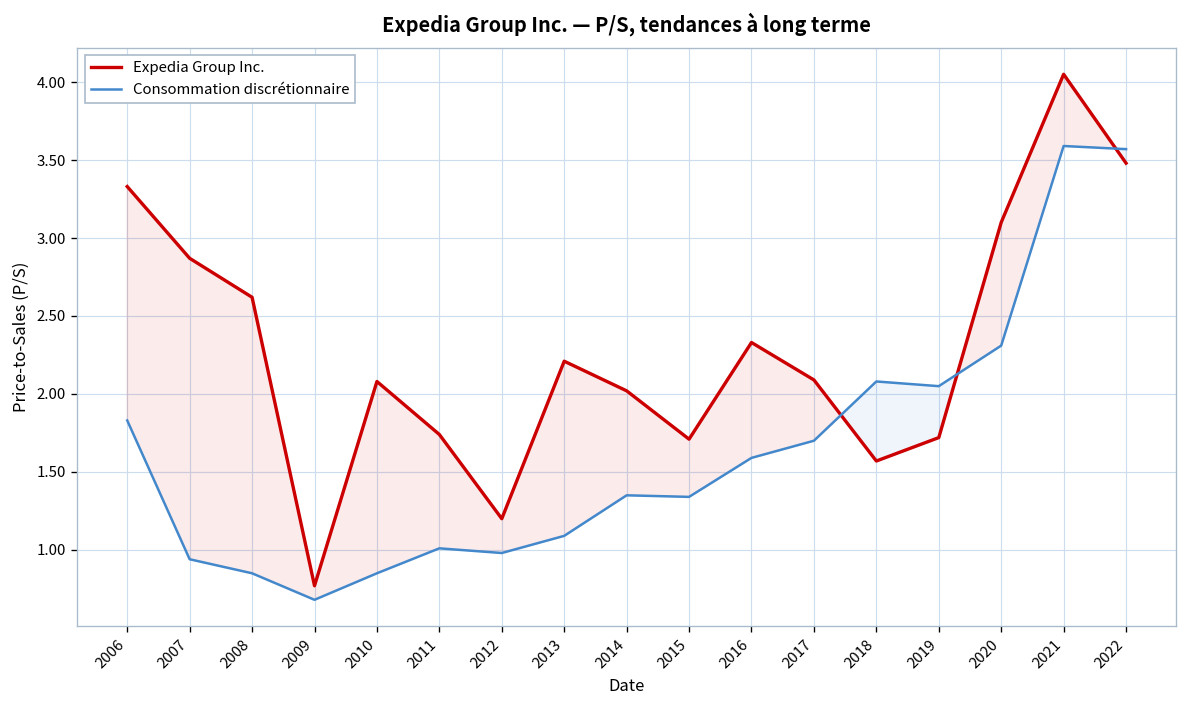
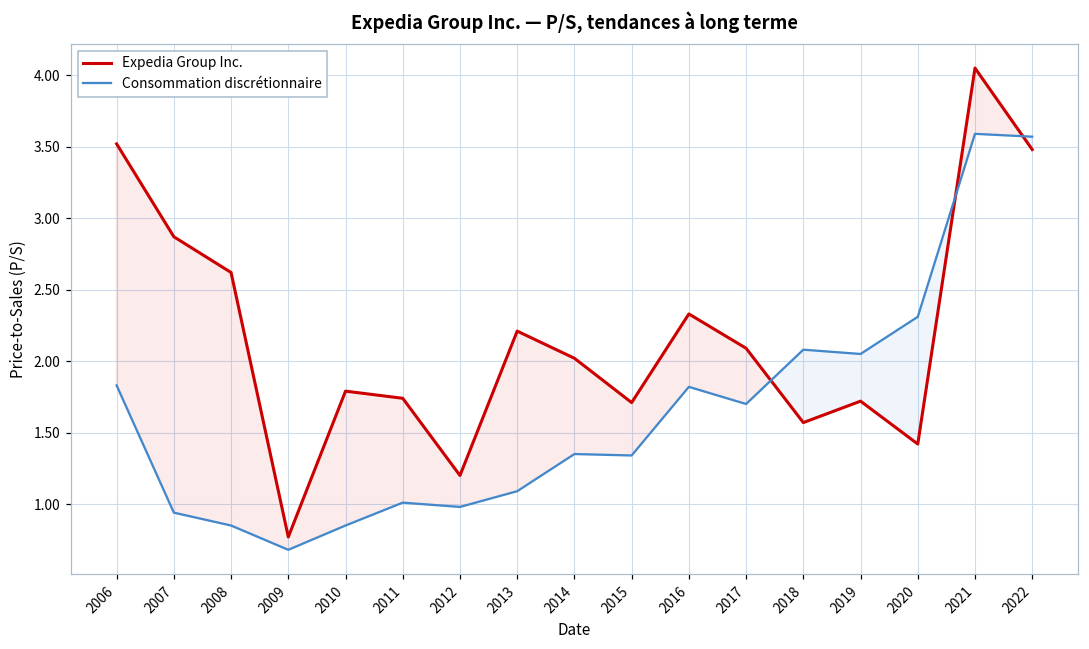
  {
    "Expedia Group Inc.": {
-     "2006": 3.33,
+     "2006": 3.52,
      "2007": 2.87,
      "2008": 2.62,
      "2009": 0.77,
-     "2010": 2.08,
+     "2010": 1.79,
      "2011": 1.74,
      "2012": 1.20,
      "2013": 2.21,
      "2014": 2.02,
      "2015": 1.71,
      "2016": 2.33,
      "2017": 2.09,
      "2018": 1.57,
      "2019": 1.72,
-     "2020": 3.10,
+     "2020": 1.42,
      "2021": 4.05,
      "2022": 3.48
    },
    "Consommation discrétionnaire": {
      "2006": 1.83,
      "2007": 0.94,
      "2008": 0.85,
      "2009": 0.68,
      "2010": 0.85,
      "2011": 1.01,
      "2012": 0.98,
      "2013": 1.09,
      "2014": 1.35,
      "2015": 1.34,
-     "2016": 1.59,
+     "2016": 1.82,
      "2017": 1.70,
      "2018": 2.08,
      "2019": 2.05,
      "2020": 2.31,
      "2021": 3.59,
      "2022": 3.57
    }
  }
